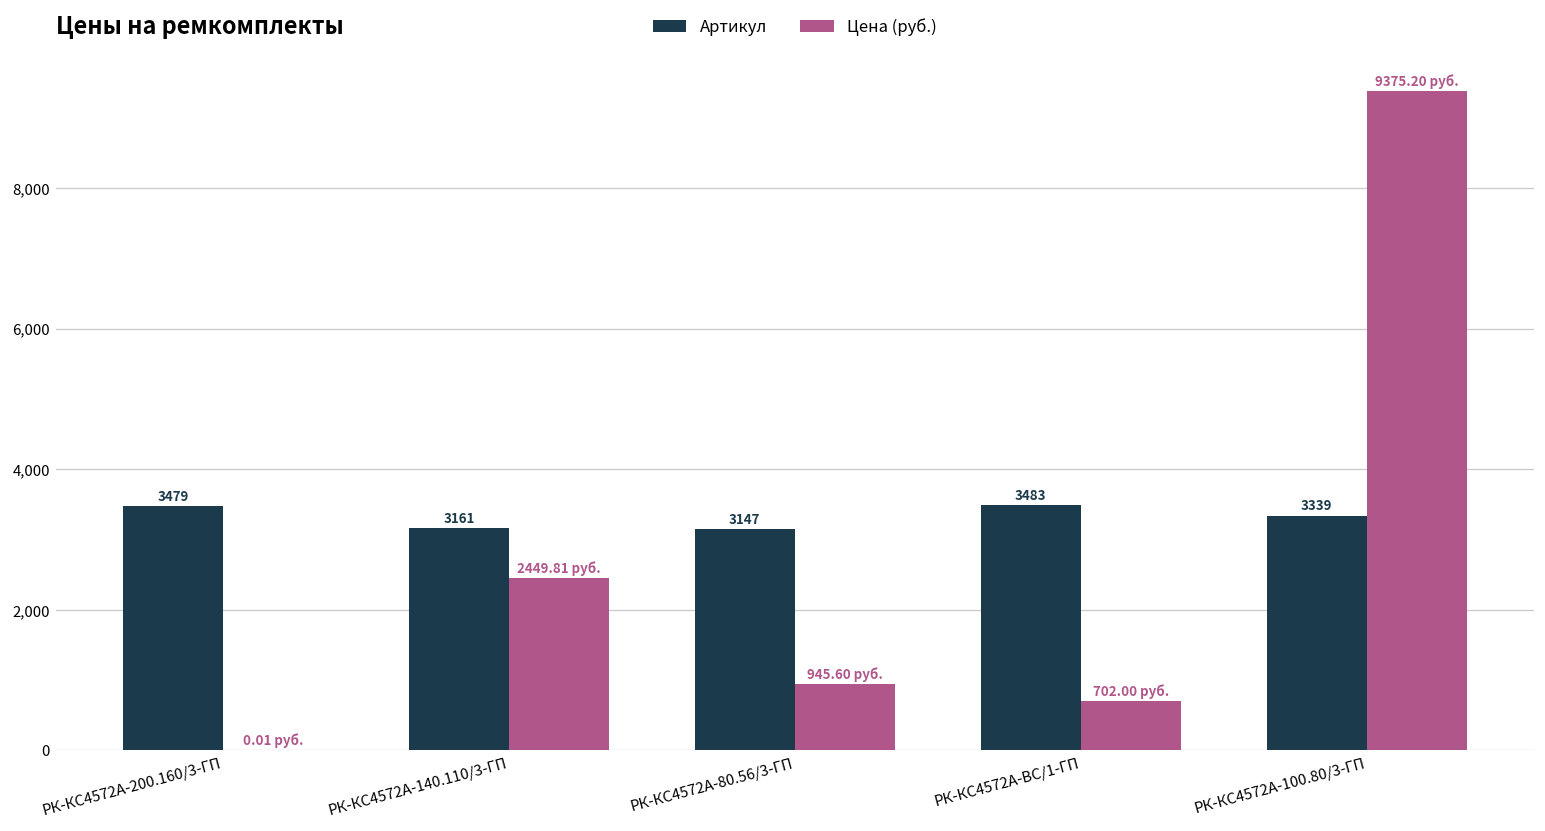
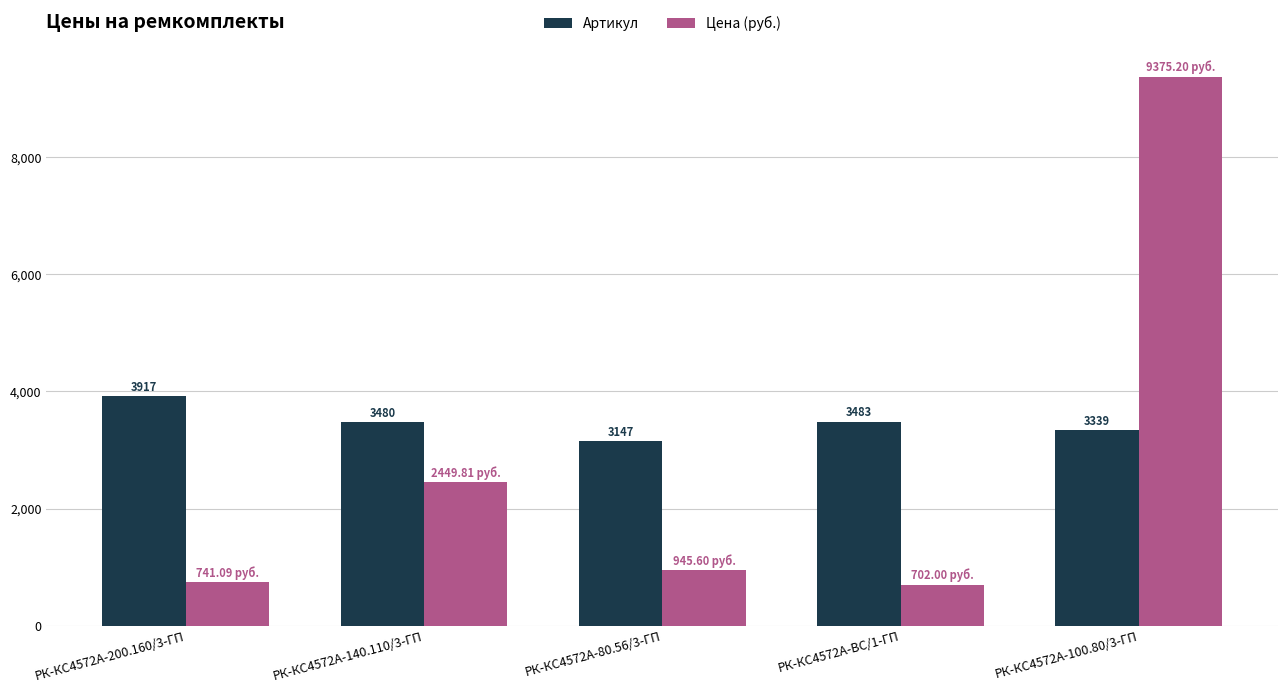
  {
    "Артикул": {
-     "РК-КС4572А-200.160/3-ГП": 3479,
-     "РК-КС4572А-140.110/3-ГП": 3161,
+     "РК-КС4572А-200.160/3-ГП": 3917,
+     "РК-КС4572А-140.110/3-ГП": 3480,
      "РК-КС4572А-80.56/3-ГП": 3147,
      "РК-КС4572А-ВС/1-ГП": 3483,
      "РК-КС4572А-100.80/3-ГП": 3339
    },
    "Цена (руб.)": {
-     "РК-КС4572А-200.160/3-ГП": 0.01,
+     "РК-КС4572А-200.160/3-ГП": 741.09,
      "РК-КС4572А-140.110/3-ГП": 2449.81,
      "РК-КС4572А-80.56/3-ГП": 945.60,
      "РК-КС4572А-ВС/1-ГП": 702.00,
      "РК-КС4572А-100.80/3-ГП": 9375.20
    }
  }
